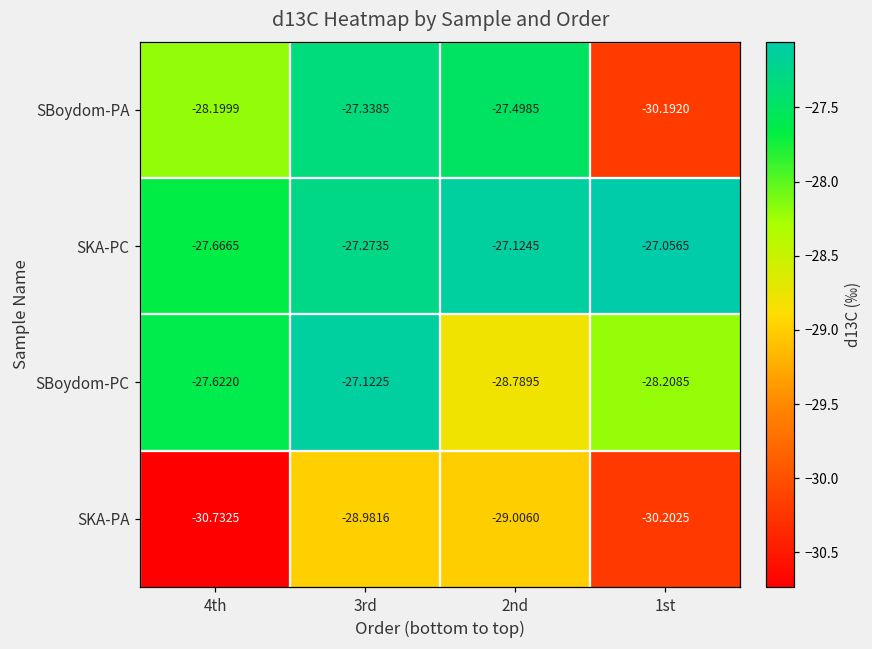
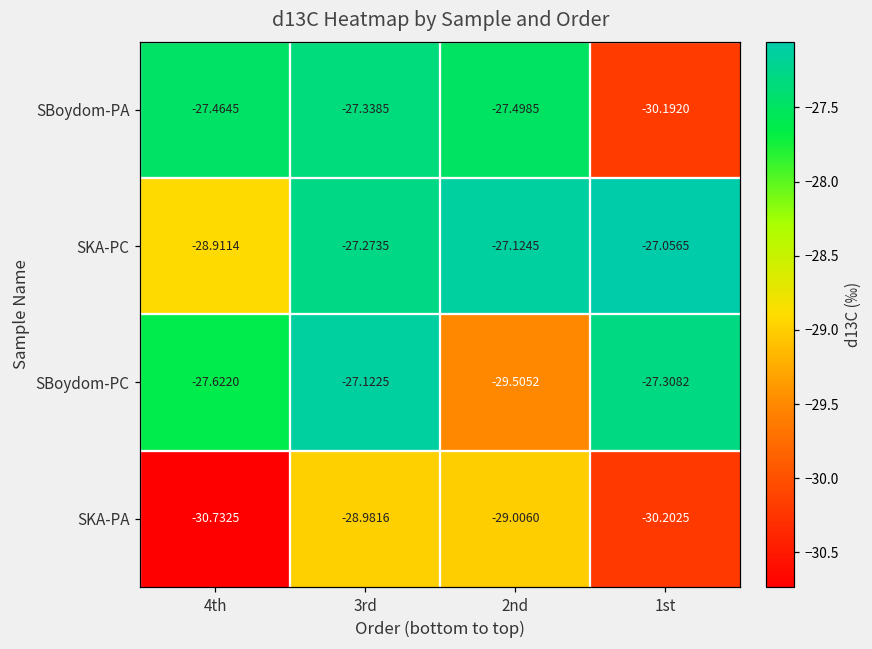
  {
    "SBoydom-PA": {
-     "4th": -28.1999,
+     "4th": -27.4645,
      "3rd": -27.3385,
      "2nd": -27.4985,
      "1st": -30.1920
    },
    "SKA-PC": {
-     "4th": -27.6665,
+     "4th": -28.9114,
      "3rd": -27.2735,
      "2nd": -27.1245,
      "1st": -27.0565
    },
    "SBoydom-PC": {
      "4th": -27.6220,
      "3rd": -27.1225,
-     "2nd": -28.7895,
-     "1st": -28.2085
+     "2nd": -29.5052,
+     "1st": -27.3082
    },
    "SKA-PA": {
      "4th": -30.7325,
      "3rd": -28.9816,
      "2nd": -29.0060,
      "1st": -30.2025
    }
  }
